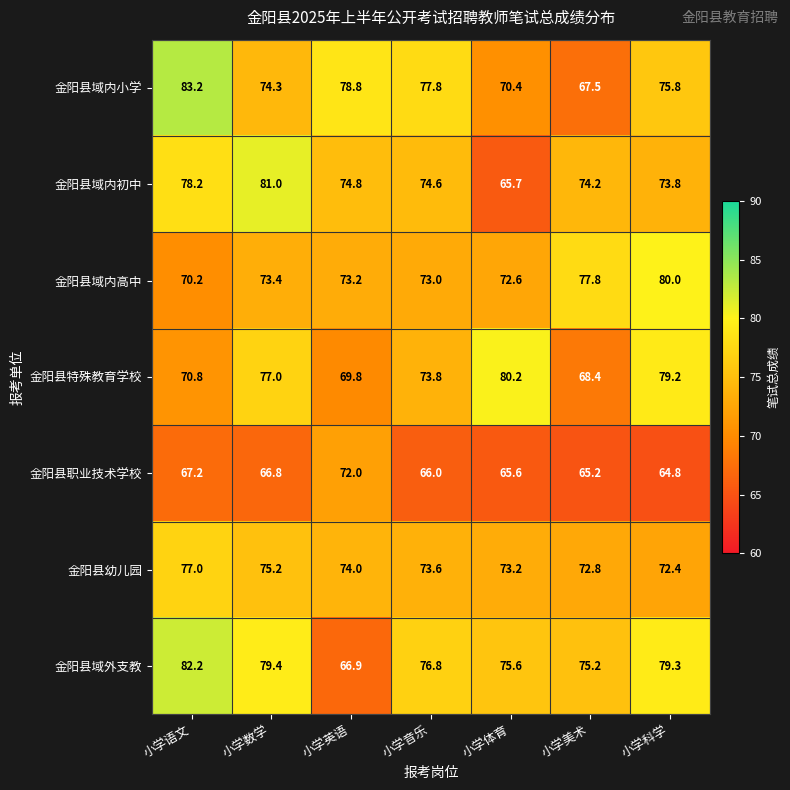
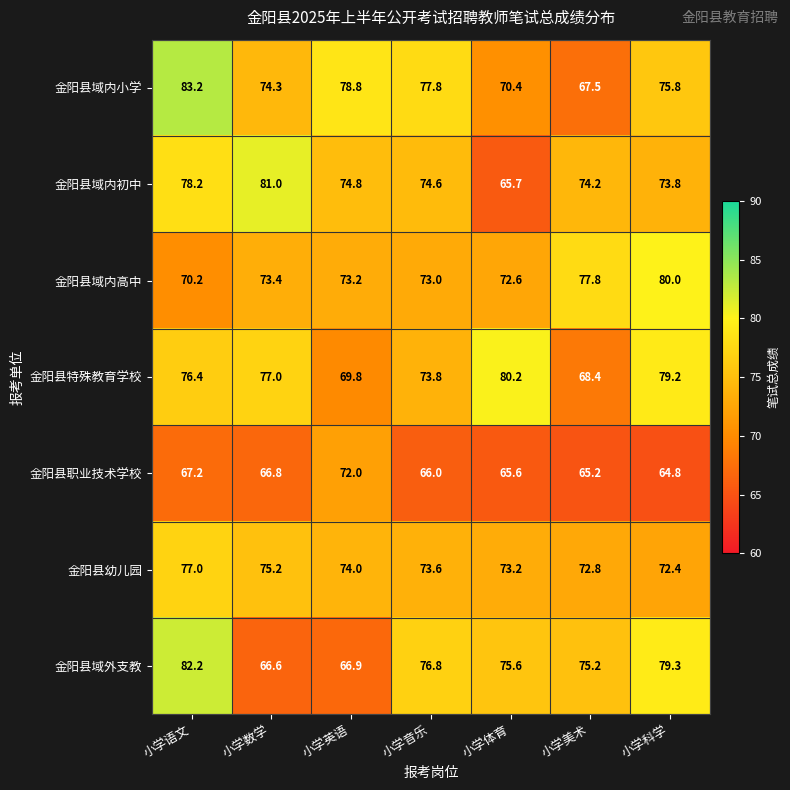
  {
    "金阳县域内小学": {
      "小学语文": 83.2,
      "小学数学": 74.3,
      "小学英语": 78.8,
      "小学音乐": 77.8,
      "小学体育": 70.4,
      "小学美术": 67.5,
      "小学科学": 75.8
    },
    "金阳县域内初中": {
      "小学语文": 78.2,
      "小学数学": 81.0,
      "小学英语": 74.8,
      "小学音乐": 74.6,
      "小学体育": 65.7,
      "小学美术": 74.2,
      "小学科学": 73.8
    },
    "金阳县域内高中": {
      "小学语文": 70.2,
      "小学数学": 73.4,
      "小学英语": 73.2,
      "小学音乐": 73.0,
      "小学体育": 72.6,
      "小学美术": 77.8,
      "小学科学": 80.0
    },
    "金阳县特殊教育学校": {
-     "小学语文": 70.8,
+     "小学语文": 76.4,
      "小学数学": 77.0,
      "小学英语": 69.8,
      "小学音乐": 73.8,
      "小学体育": 80.2,
      "小学美术": 68.4,
      "小学科学": 79.2
    },
    "金阳县职业技术学校": {
      "小学语文": 67.2,
      "小学数学": 66.8,
      "小学英语": 72.0,
      "小学音乐": 66.0,
      "小学体育": 65.6,
      "小学美术": 65.2,
      "小学科学": 64.8
    },
    "金阳县幼儿园": {
      "小学语文": 77.0,
      "小学数学": 75.2,
      "小学英语": 74.0,
      "小学音乐": 73.6,
      "小学体育": 73.2,
      "小学美术": 72.8,
      "小学科学": 72.4
    },
    "金阳县域外支教": {
      "小学语文": 82.2,
-     "小学数学": 79.4,
+     "小学数学": 66.6,
      "小学英语": 66.9,
      "小学音乐": 76.8,
      "小学体育": 75.6,
      "小学美术": 75.2,
      "小学科学": 79.3
    }
  }
